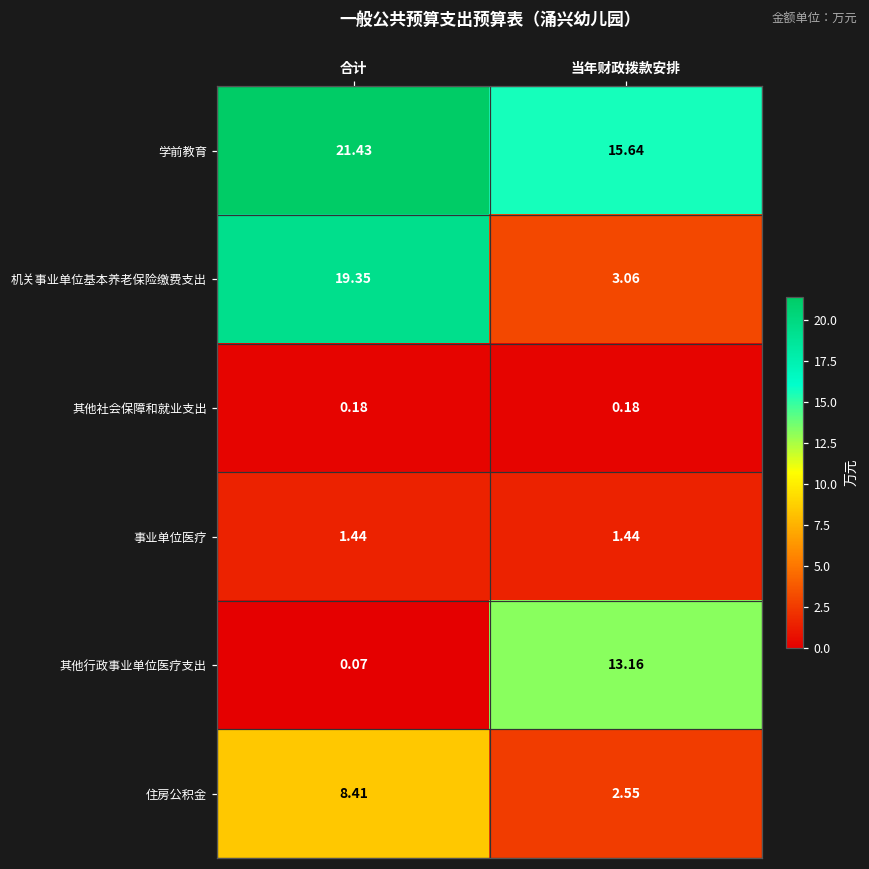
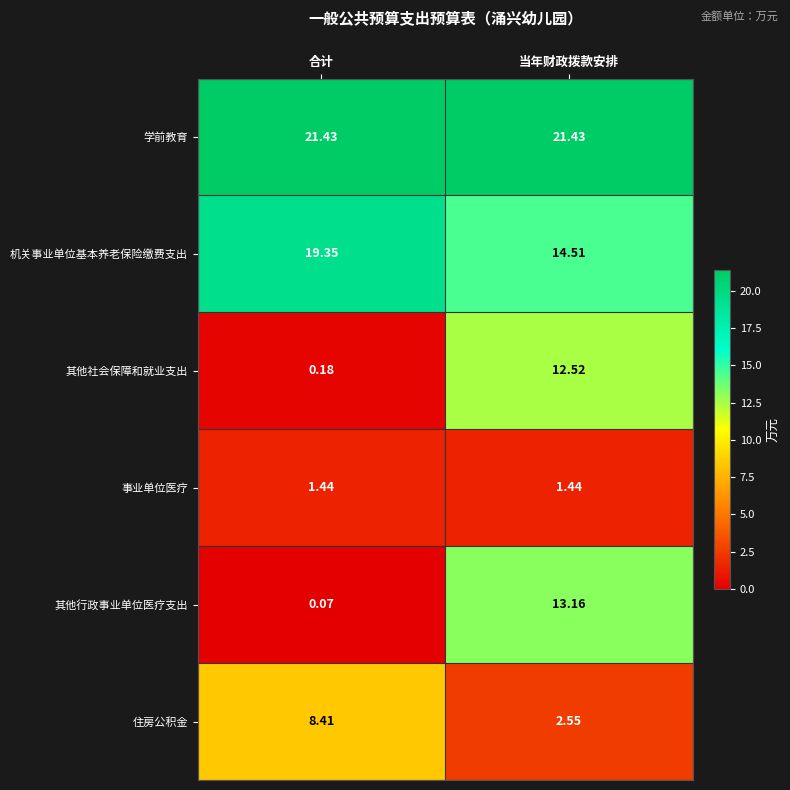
  {
    "学前教育": {
      "合计": 21.43,
-     "当年财政拨款安排": 15.64
+     "当年财政拨款安排": 21.43
    },
    "机关事业单位基本养老保险缴费支出": {
      "合计": 19.35,
-     "当年财政拨款安排": 3.06
+     "当年财政拨款安排": 14.51
    },
    "其他社会保障和就业支出": {
      "合计": 0.18,
-     "当年财政拨款安排": 0.18
+     "当年财政拨款安排": 12.52
    },
    "事业单位医疗": {
      "合计": 1.44,
      "当年财政拨款安排": 1.44
    },
    "其他行政事业单位医疗支出": {
      "合计": 0.07,
      "当年财政拨款安排": 13.16
    },
    "住房公积金": {
      "合计": 8.41,
      "当年财政拨款安排": 2.55
    }
  }
